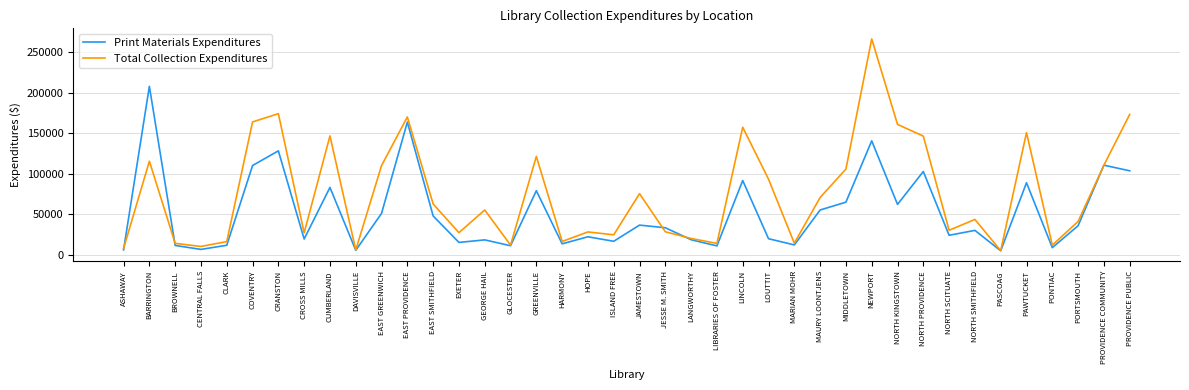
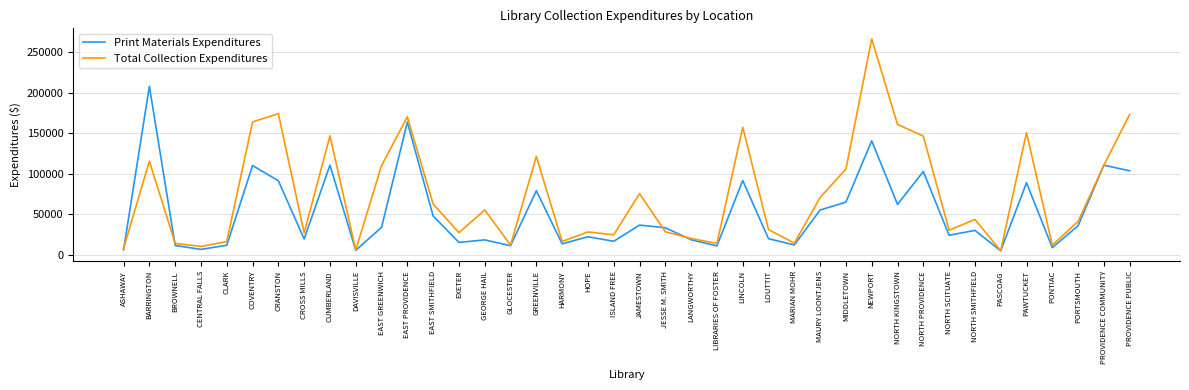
  {
    "Print Materials Expenditures": {
      "BARRINGTON": 210000,
      "CENTRAL FALLS": 10000,
      "CLARK": 10000,
      "COVENTRY": 110000,
-     "CRANSTON": 130000,
+     "CRANSTON": 90000,
      "CROSS MILLS": 20000,
-     "CUMBERLAND": 80000,
-     "EAST GREENWICH": 50000,
+     "CUMBERLAND": 110000,
+     "EAST GREENWICH": 30000,
      "EAST PROVIDENCE": 160000,
      "EAST SMITHFIELD": 50000,
      "EXETER": 20000,
      "GEORGE HAIL": 20000,
      "GREENVILLE": 80000,
      "HOPE": 20000,
      "ISLAND FREE": 20000,
      "JAMESTOWN": 40000,
      "JESSE M. SMITH": 30000,
      "LINCOLN": 90000,
      "LOUTTIT": 20000,
      "MAURY LOONTJENS": 60000,
      "MIDDLETOWN": 60000,
      "NEWPORT": 140000,
      "NORTH KINGSTOWN": 60000,
      "NORTH PROVIDENCE": 100000,
      "NORTH SCITUATE": 20000,
      "NORTH SMITHFIELD": 30000,
      "PAWTUCKET": 90000,
      "PORTSMOUTH": 40000,
      "PROVIDENCE PUBLIC": 100000
    },
    "Total Collection Expenditures": {
      "BARRINGTON": 120000,
      "CENTRAL FALLS": 10000,
      "CLARK": 20000,
      "COVENTRY": 160000,
      "CRANSTON": 170000,
      "CROSS MILLS": 30000,
      "CUMBERLAND": 150000,
      "EAST GREENWICH": 110000,
      "EAST PROVIDENCE": 170000,
      "EAST SMITHFIELD": 60000,
      "EXETER": 30000,
      "GEORGE HAIL": 60000,
      "GREENVILLE": 120000,
      "HOPE": 30000,
      "ISLAND FREE": 20000,
      "JAMESTOWN": 80000,
      "JESSE M. SMITH": 30000,
      "LINCOLN": 160000,
-     "LOUTTIT": 90000,
+     "LOUTTIT": 30000,
      "MAURY LOONTJENS": 70000,
      "MIDDLETOWN": 110000,
      "NEWPORT": 270000,
      "NORTH KINGSTOWN": 160000,
      "NORTH PROVIDENCE": 150000,
      "NORTH SCITUATE": 30000,
      "NORTH SMITHFIELD": 40000,
      "PAWTUCKET": 150000,
      "PORTSMOUTH": 40000,
      "PROVIDENCE PUBLIC": 170000
    }
  }
